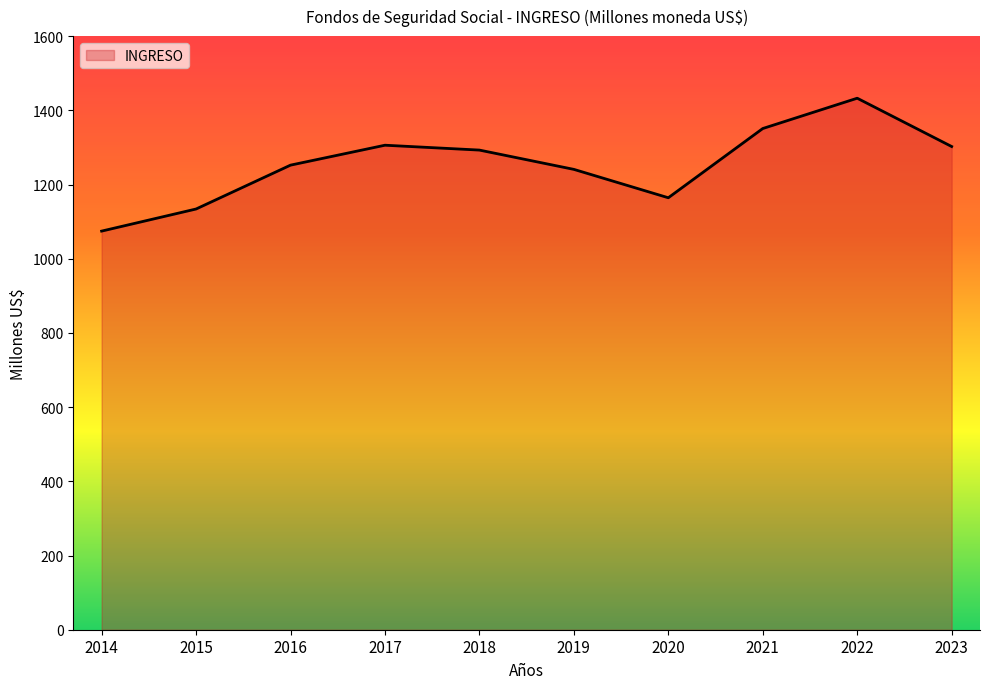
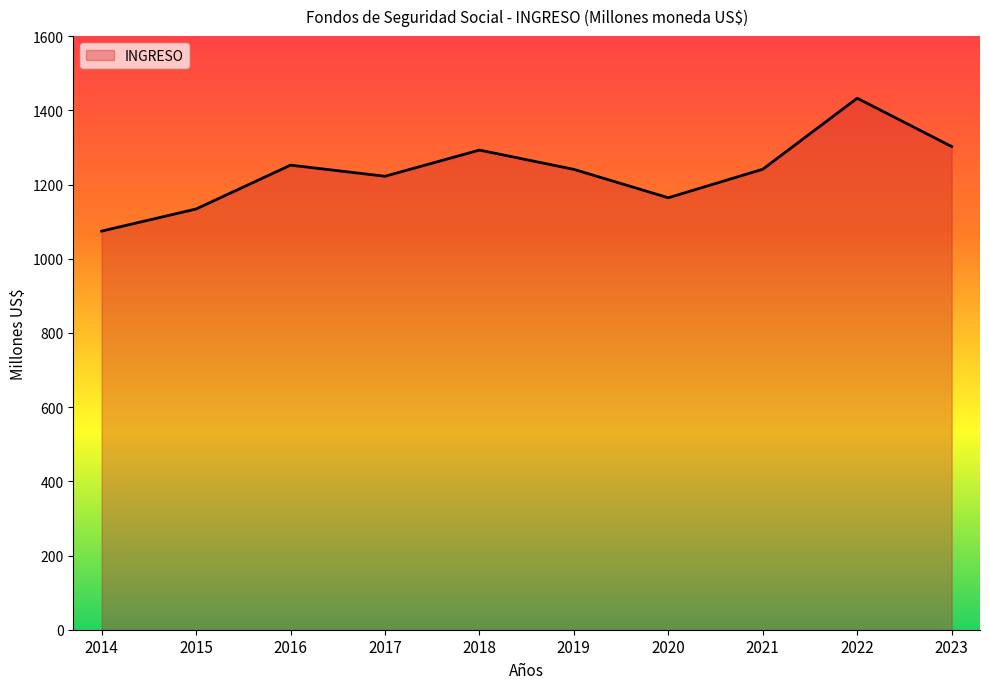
  {
    "2014": 1070,
    "2015": 1130,
    "2016": 1250,
-   "2017": 1310,
+   "2017": 1220,
    "2018": 1290,
    "2019": 1240,
    "2020": 1160,
-   "2021": 1350,
+   "2021": 1240,
    "2022": 1430,
    "2023": 1300
  }
